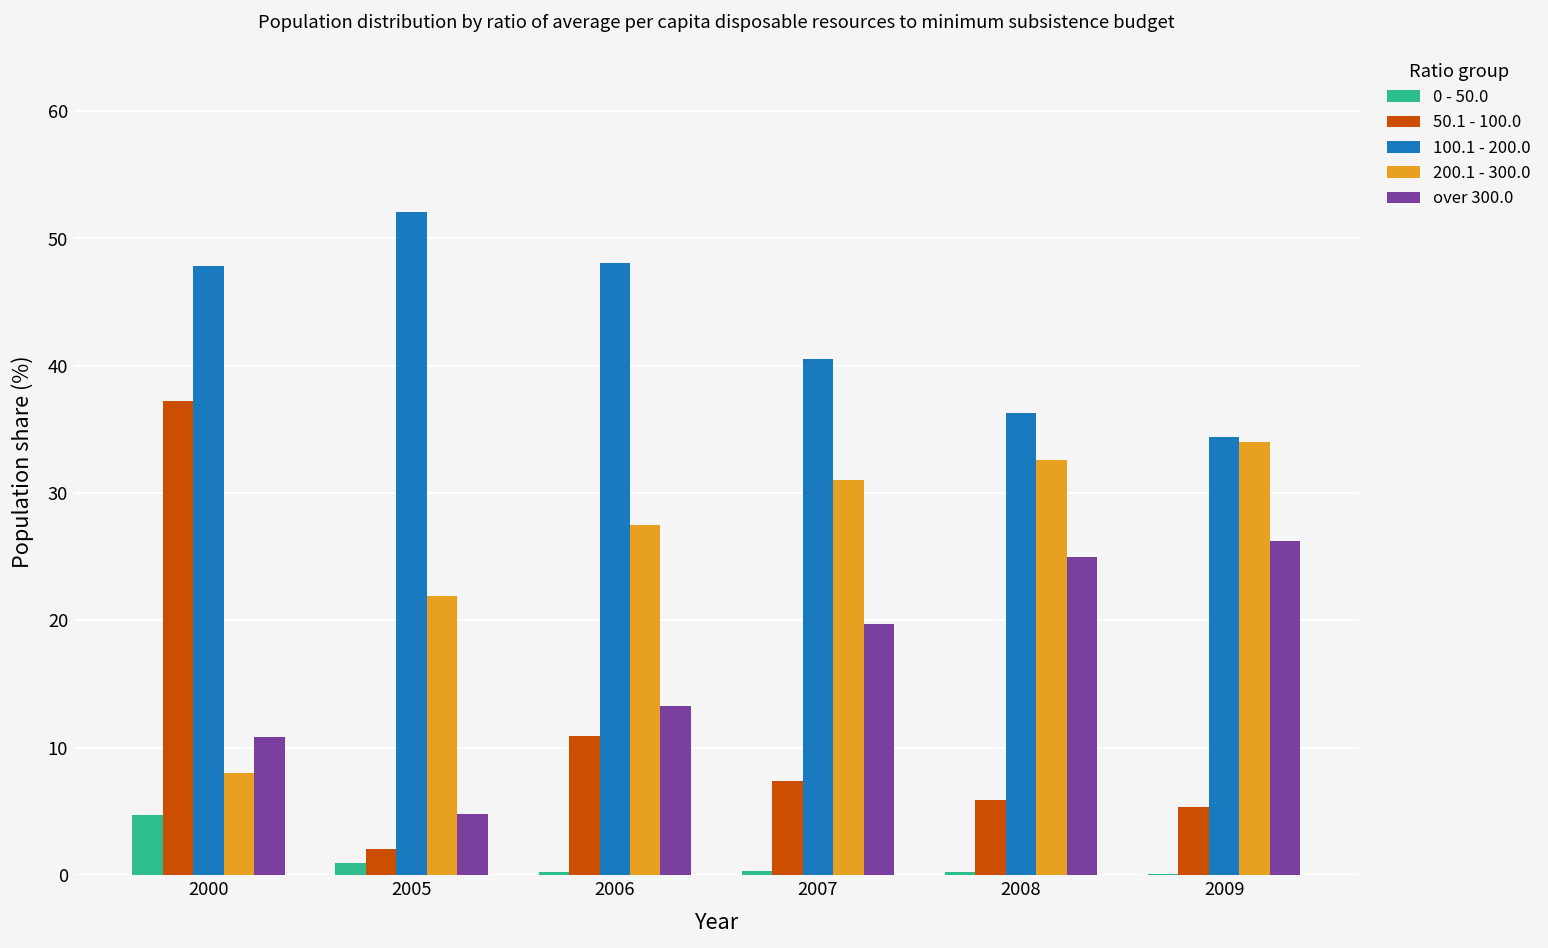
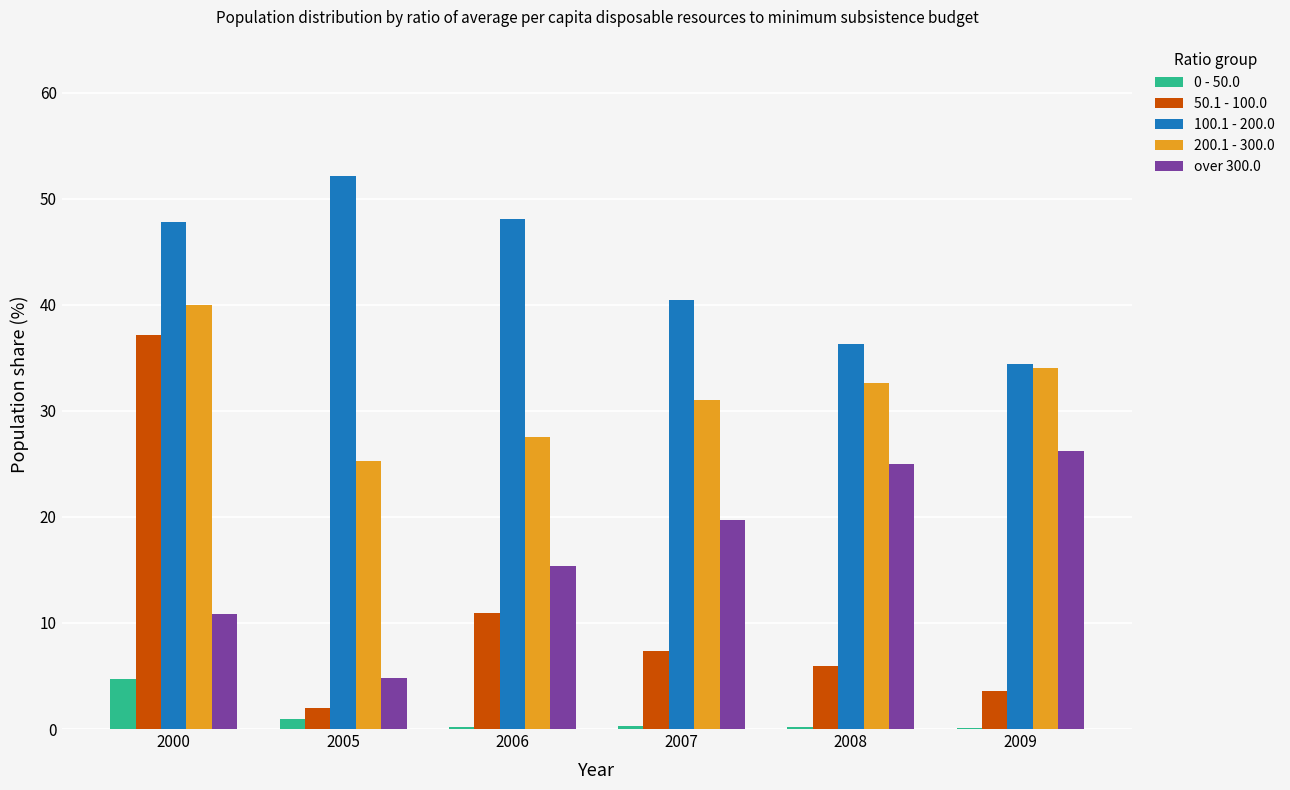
  {
    "0 - 50.0": {
      "2000": 4.7,
      "2005": 0.9,
      "2007": 0.3
    },
    "50.1 - 100.0": {
      "2000": 37.2,
      "2005": 2.0,
      "2006": 10.9,
      "2007": 7.4,
      "2008": 5.9,
-     "2009": 5.3
+     "2009": 3.6
    },
    "100.1 - 200.0": {
      "2000": 47.8,
      "2005": 52.1,
      "2006": 48.1,
      "2007": 40.5,
      "2008": 36.3,
      "2009": 34.4
    },
    "200.1 - 300.0": {
-     "2000": 8,
-     "2005": 21.9,
+     "2000": 40,
+     "2005": 25.3,
      "2006": 27.5,
      "2007": 31.0,
      "2008": 32.6,
      "2009": 34.0
    },
    "over 300.0": {
      "2000": 10.8,
      "2005": 4.8,
-     "2006": 13.3,
+     "2006": 15.4,
      "2007": 19.7,
      "2008": 25.0,
      "2009": 26.2
    }
  }
